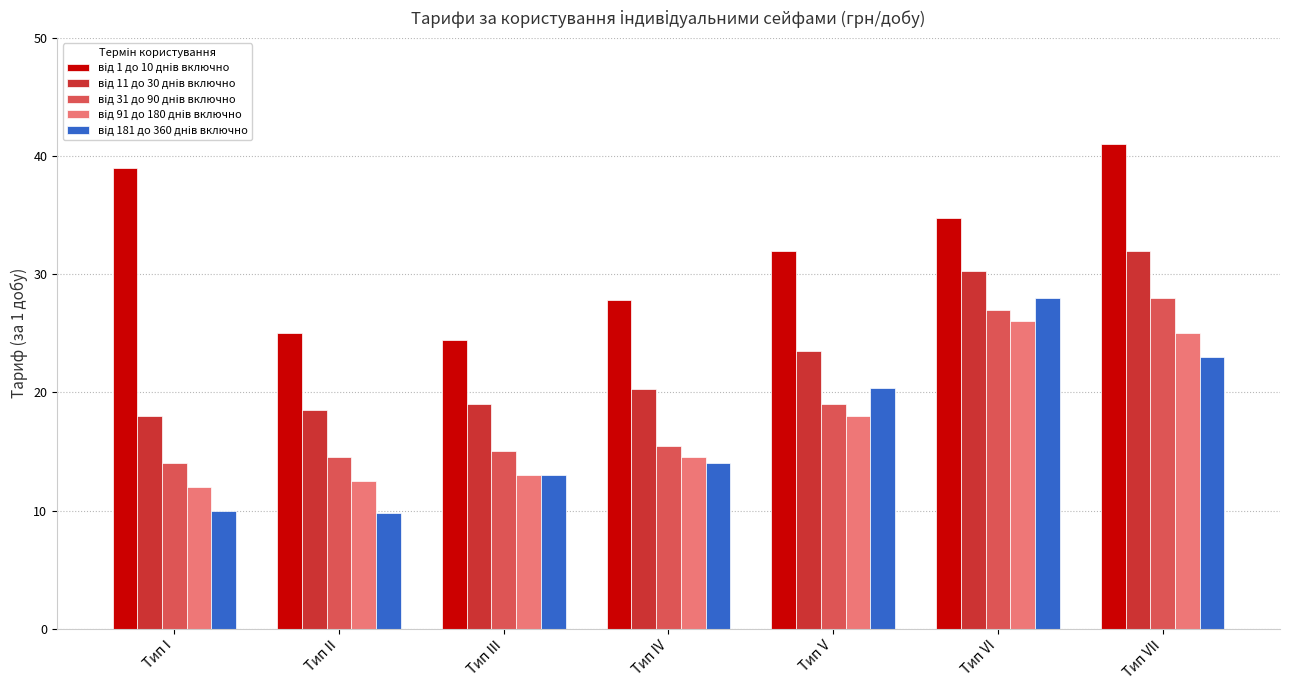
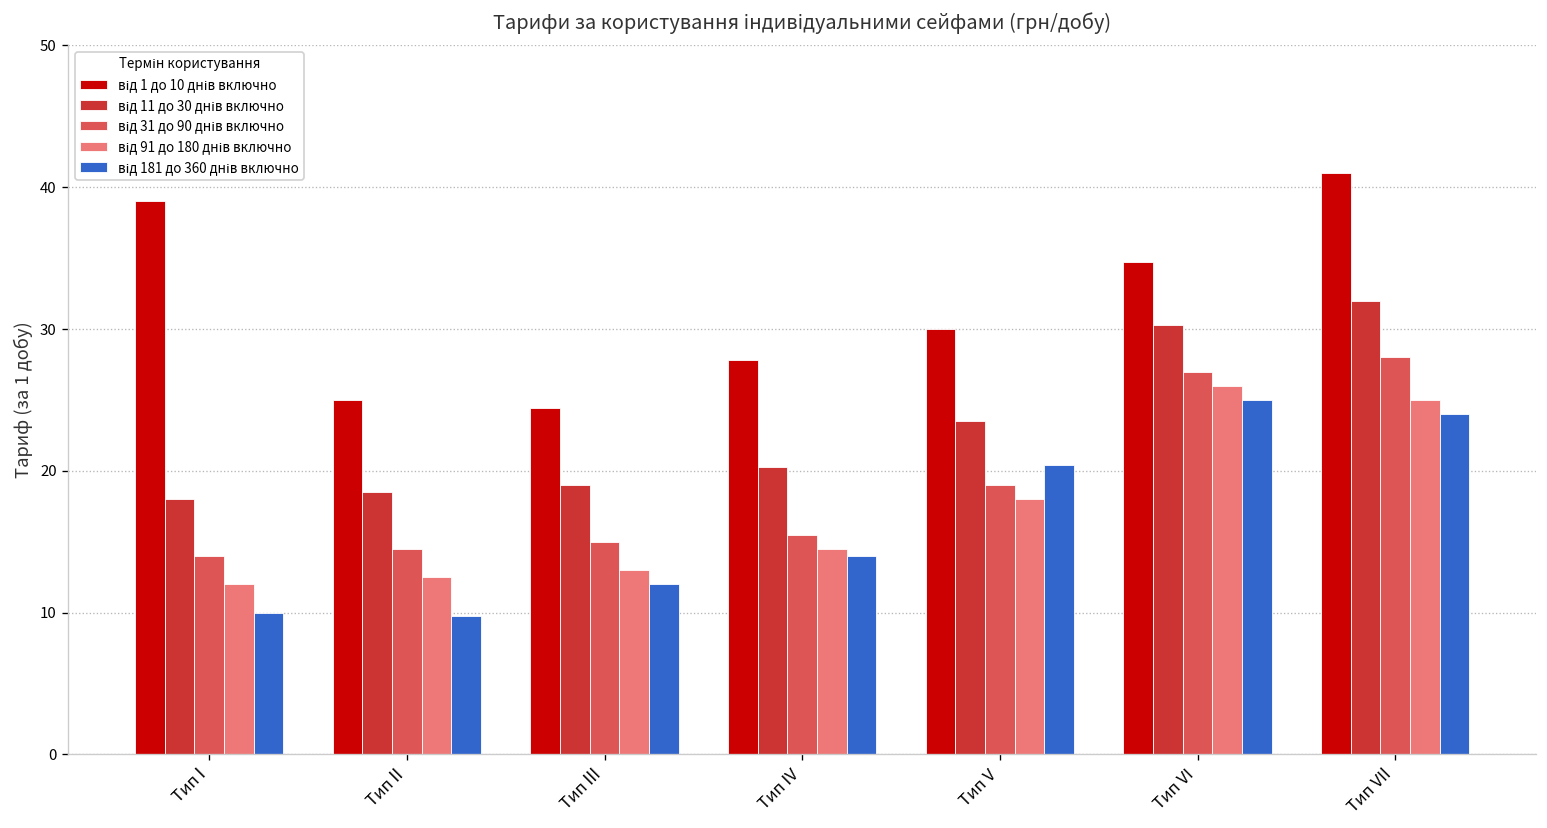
  {
    "від 1 до 10 днів включно": {
      "Тип І": 39,
      "Тип ІІ": 25,
      "Тип ІІІ": 24.4,
      "Тип IV": 28,
-     "Тип V": 32,
+     "Тип V": 30,
      "Тип VI": 34.8,
      "Тип VIІ": 41
    },
    "від 181 до 360 днів включно": {
      "Тип І": 10,
      "Тип ІІ": 10,
-     "Тип ІІІ": 13,
+     "Тип ІІІ": 12,
      "Тип IV": 14,
      "Тип V": 20.4,
-     "Тип VI": 28,
-     "Тип VIІ": 23
+     "Тип VI": 25,
+     "Тип VIІ": 24
    }
  }
